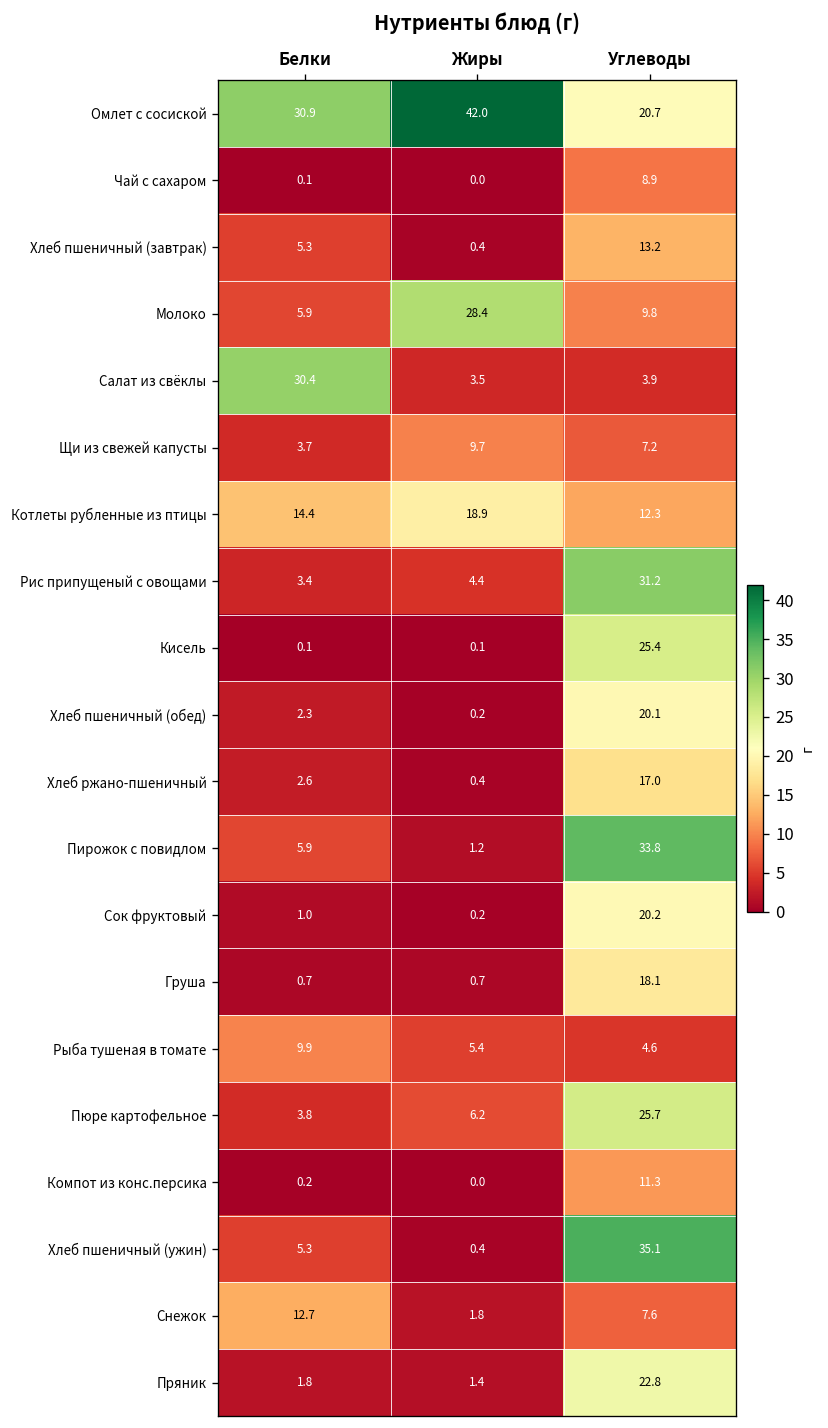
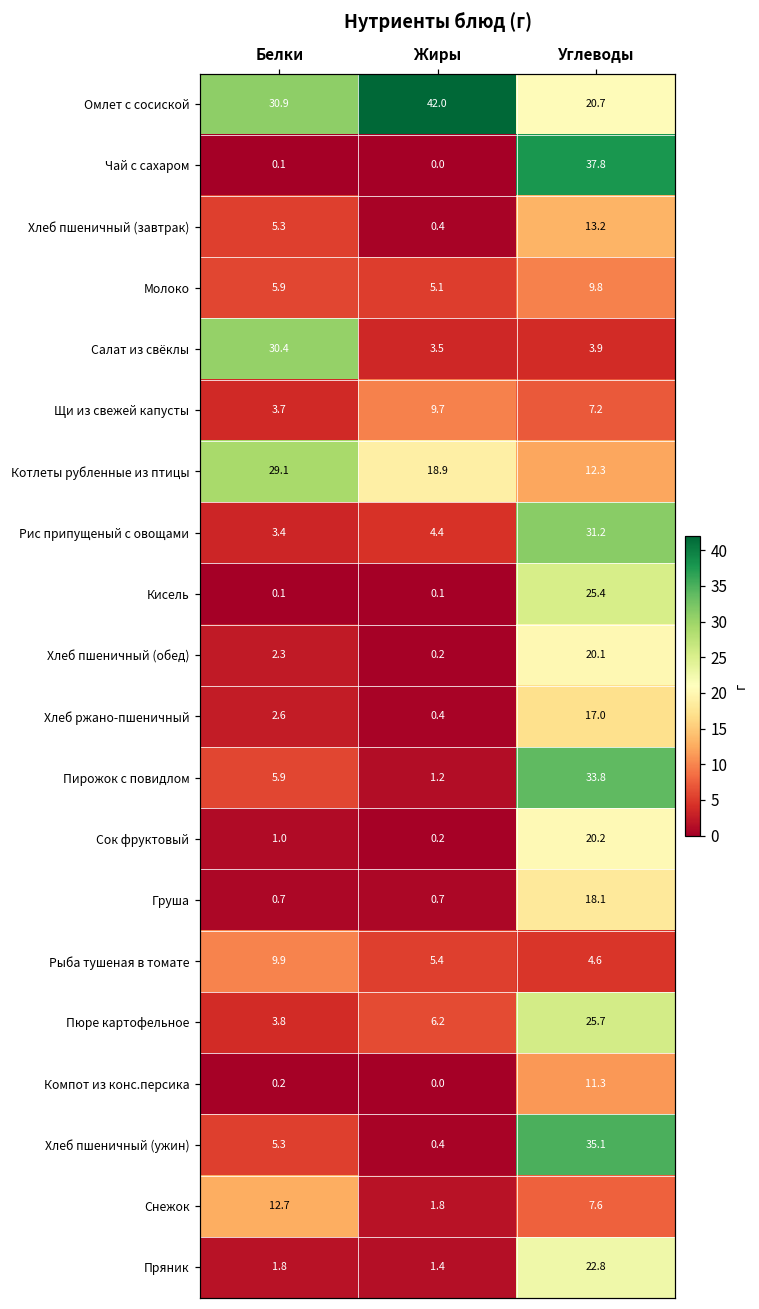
  {
    "Омлет с сосиской": {
      "Белки": 30.9,
      "Жиры": 42.0,
      "Углеводы": 20.7
    },
    "Чай с сахаром": {
      "Белки": 0.1,
      "Жиры": 0.0,
-     "Углеводы": 8.9
+     "Углеводы": 37.8
    },
    "Хлеб пшеничный (завтрак)": {
      "Белки": 5.3,
      "Жиры": 0.4,
      "Углеводы": 13.2
    },
    "Молоко": {
      "Белки": 5.9,
-     "Жиры": 28.4,
+     "Жиры": 5.1,
      "Углеводы": 9.8
    },
    "Салат из свёклы": {
      "Белки": 30.4,
      "Жиры": 3.5,
      "Углеводы": 3.9
    },
    "Щи из свежей капусты": {
      "Белки": 3.7,
      "Жиры": 9.7,
      "Углеводы": 7.2
    },
    "Котлеты рубленные из птицы": {
-     "Белки": 14.4,
+     "Белки": 29.1,
      "Жиры": 18.9,
      "Углеводы": 12.3
    },
    "Рис припущеный с овощами": {
      "Белки": 3.4,
      "Жиры": 4.4,
      "Углеводы": 31.2
    },
    "Кисель": {
      "Белки": 0.1,
      "Жиры": 0.1,
      "Углеводы": 25.4
    },
    "Хлеб пшеничный (обед)": {
      "Белки": 2.3,
      "Жиры": 0.2,
      "Углеводы": 20.1
    },
    "Хлеб ржано-пшеничный": {
      "Белки": 2.6,
      "Жиры": 0.4,
      "Углеводы": 17.0
    },
    "Пирожок с повидлом": {
      "Белки": 5.9,
      "Жиры": 1.2,
      "Углеводы": 33.8
    },
    "Сок фруктовый": {
      "Белки": 1.0,
      "Жиры": 0.2,
      "Углеводы": 20.2
    },
    "Груша": {
      "Белки": 0.7,
      "Жиры": 0.7,
      "Углеводы": 18.1
    },
    "Рыба тушеная в томате": {
      "Белки": 9.9,
      "Жиры": 5.4,
      "Углеводы": 4.6
    },
    "Пюре картофельное": {
      "Белки": 3.8,
      "Жиры": 6.2,
      "Углеводы": 25.7
    },
    "Компот из конс.персика": {
      "Белки": 0.2,
      "Жиры": 0.0,
      "Углеводы": 11.3
    },
    "Хлеб пшеничный (ужин)": {
      "Белки": 5.3,
      "Жиры": 0.4,
      "Углеводы": 35.1
    },
    "Снежок": {
      "Белки": 12.7,
      "Жиры": 1.8,
      "Углеводы": 7.6
    },
    "Пряник": {
      "Белки": 1.8,
      "Жиры": 1.4,
      "Углеводы": 22.8
    }
  }
